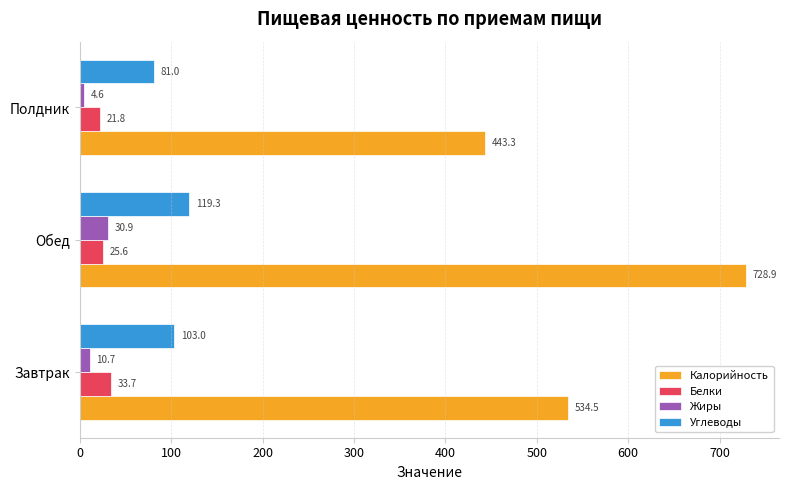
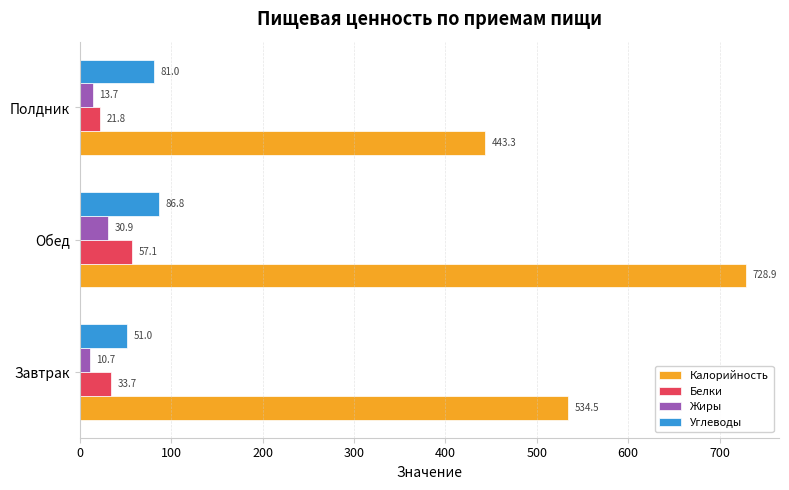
  {
    "Калорийность": {
      "Полдник": 443.3,
      "Обед": 728.9,
      "Завтрак": 534.5
    },
    "Белки": {
      "Полдник": 21.8,
-     "Обед": 25.6,
+     "Обед": 57.1,
      "Завтрак": 33.7
    },
    "Жиры": {
-     "Полдник": 4.6,
+     "Полдник": 13.7,
      "Обед": 30.9,
      "Завтрак": 10.7
    },
    "Углеводы": {
      "Полдник": 81.0,
-     "Обед": 119.3,
-     "Завтрак": 103.0
+     "Обед": 86.8,
+     "Завтрак": 51.0
    }
  }
